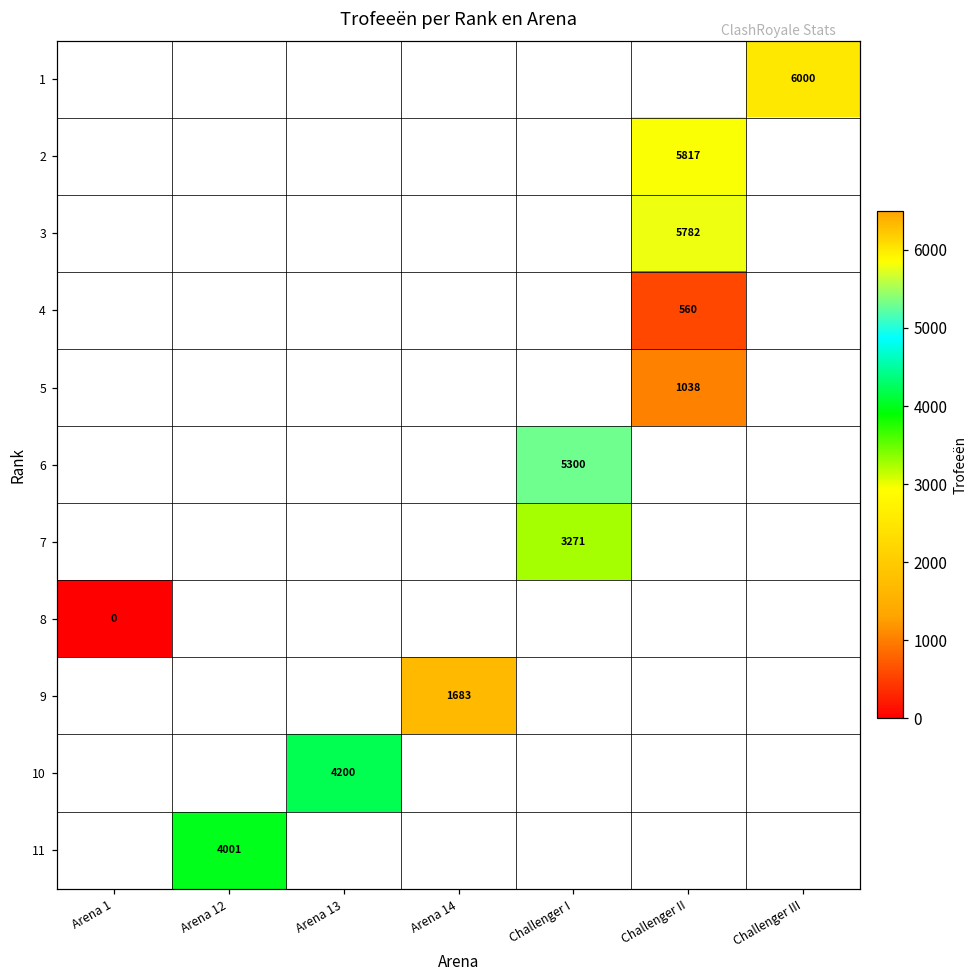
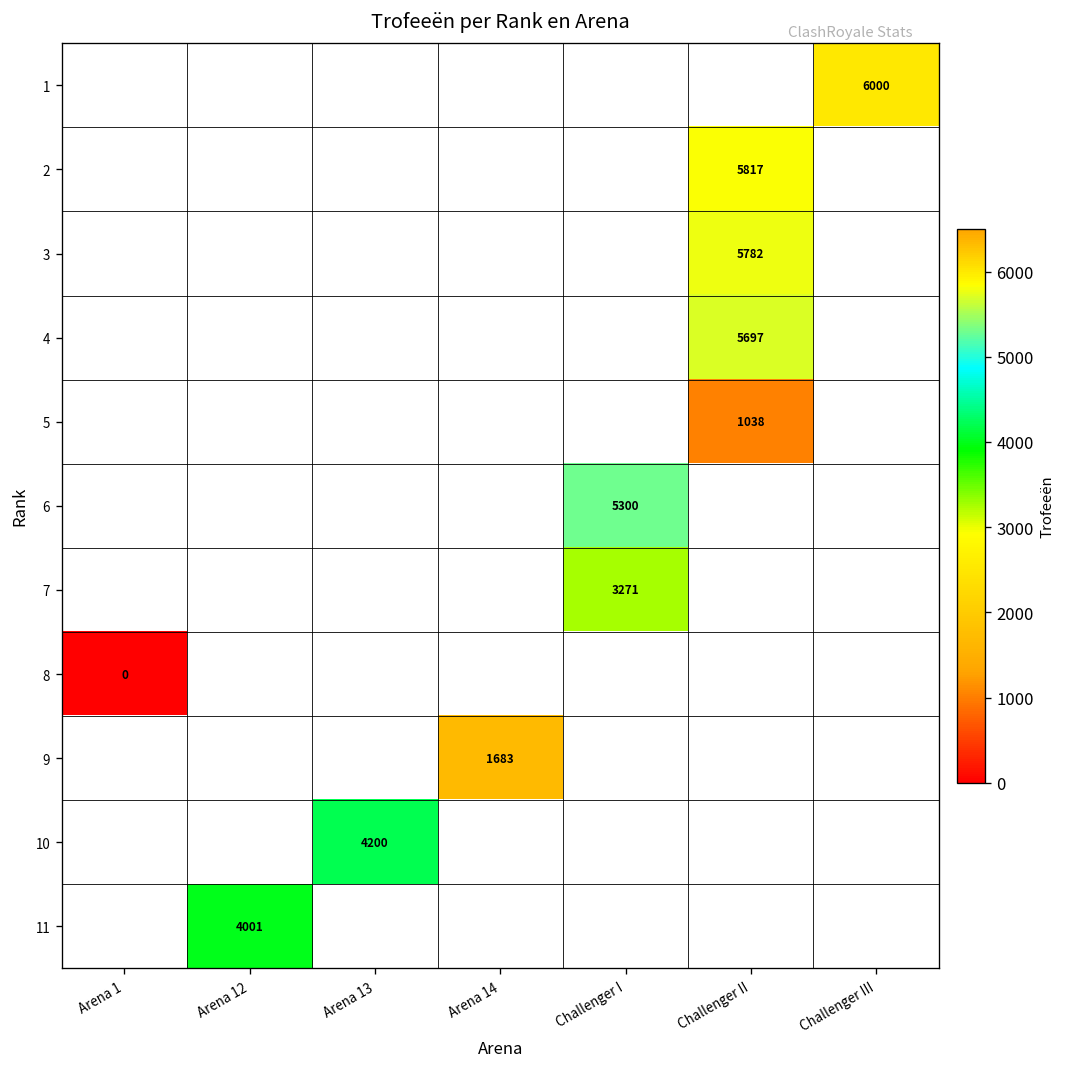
  {
    "1": {
      "Challenger III": 6000
    },
    "2": {
      "Challenger II": 5817
    },
    "3": {
      "Challenger II": 5782
    },
    "4": {
-     "Challenger II": 560
+     "Challenger II": 5697
    },
    "5": {
      "Challenger II": 1038
    },
    "6": {
      "Challenger I": 5300
    },
    "7": {
      "Challenger I": 3271
    },
    "8": {
      "Arena 1": 0
    },
    "9": {
      "Arena 14": 1683
    },
    "10": {
      "Arena 13": 4200
    },
    "11": {
      "Arena 12": 4001
    }
  }
